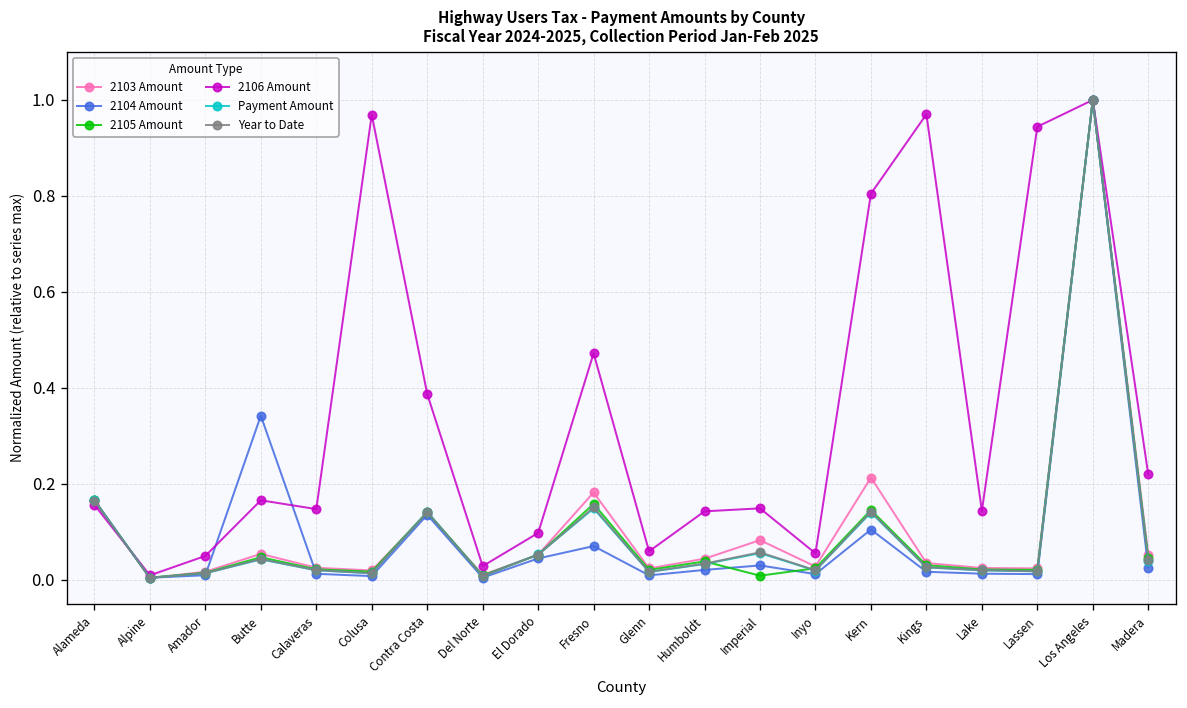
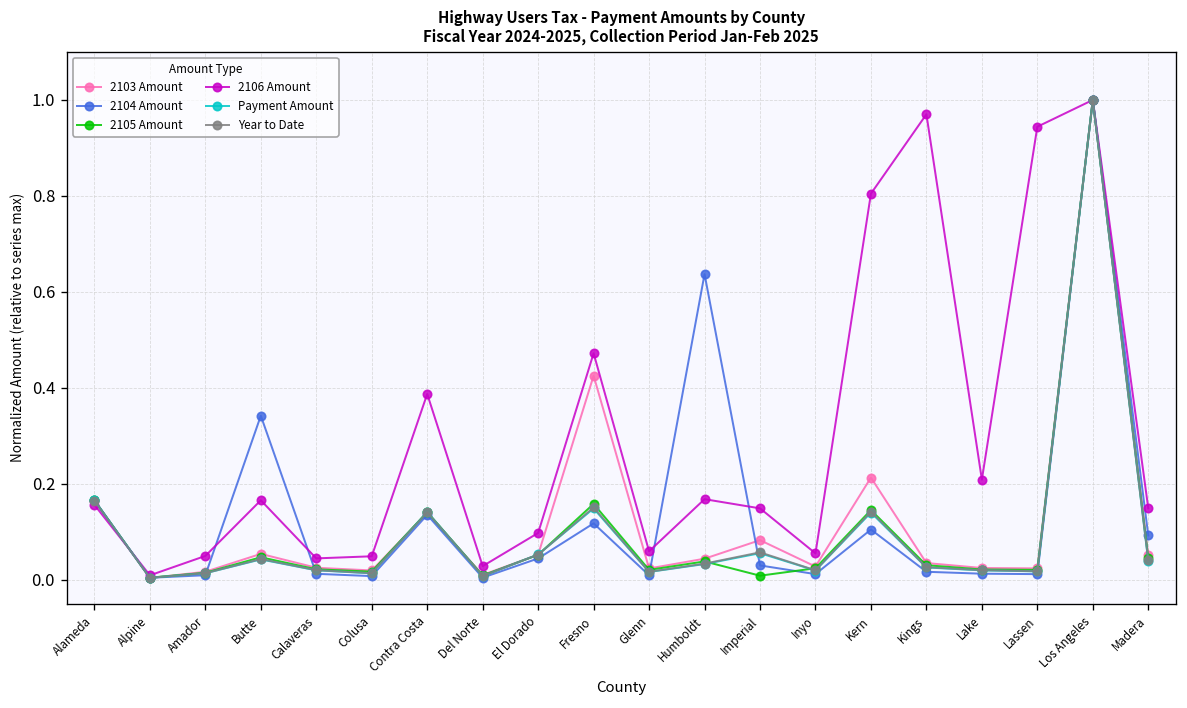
  {
    "2103 Amount": {
      "Butte": 0.05,
-     "Fresno": 0.18,
+     "Fresno": 0.43,
      "Imperial": 0.08,
      "Kern": 0.21,
      "Madera": 0.05
    },
    "2104 Amount": {
      "Butte": 0.34,
      "Calaveras": 0.01,
      "El Dorado": 0.04,
-     "Fresno": 0.07,
+     "Fresno": 0.12,
      "Glenn": 0.01,
-     "Humboldt": 0.02,
+     "Humboldt": 0.64,
      "Imperial": 0.03,
      "Inyo": 0.01,
      "Kern": 0.10,
      "Kings": 0.02,
      "Lake": 0.01,
-     "Madera": 0.02
+     "Madera": 0.09
    },
    "2105 Amount": {
      "Fresno": 0.16,
      "Imperial": 0.01
    },
    "2106 Amount": {
      "Alameda": 0.16,
      "Amador": 0.05,
      "Butte": 0.17,
-     "Calaveras": 0.15,
-     "Colusa": 0.97,
+     "Calaveras": 0.04,
+     "Colusa": 0.05,
      "Contra Costa": 0.39,
      "Del Norte": 0.03,
      "El Dorado": 0.10,
      "Fresno": 0.47,
      "Glenn": 0.06,
-     "Humboldt": 0.14,
+     "Humboldt": 0.17,
      "Imperial": 0.15,
      "Inyo": 0.05,
      "Kern": 0.80,
      "Kings": 0.97,
-     "Lake": 0.14,
+     "Lake": 0.21,
      "Lassen": 0.94,
-     "Madera": 0.22
+     "Madera": 0.15
    }
  }
